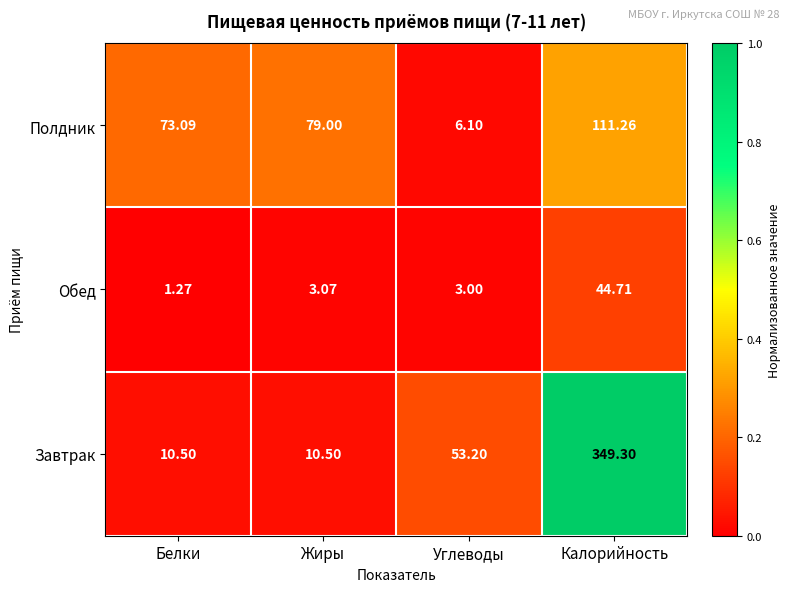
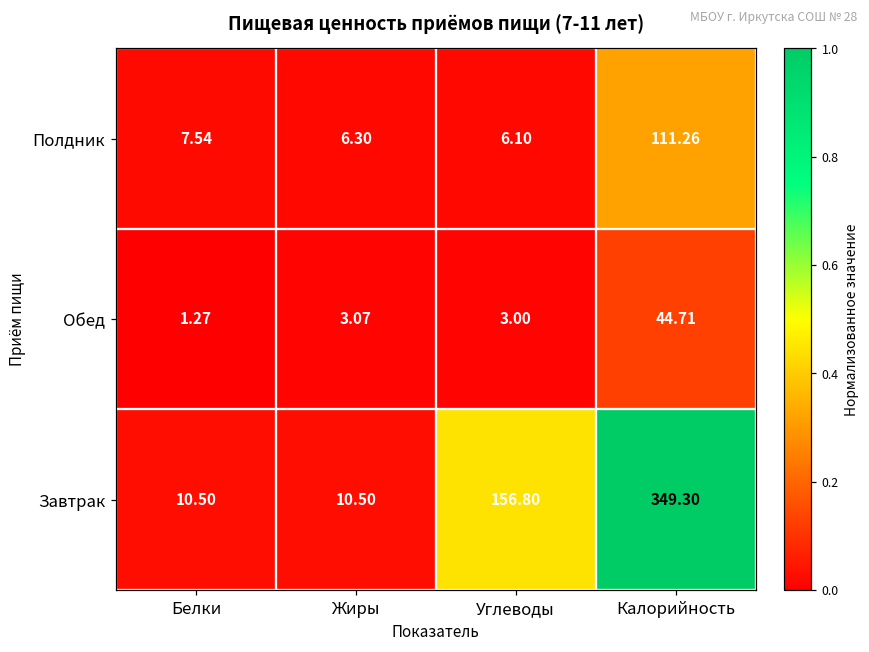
  {
    "Полдник": {
-     "Белки": 73.09,
-     "Жиры": 79.00,
+     "Белки": 7.54,
+     "Жиры": 6.30,
      "Углеводы": 6.10,
      "Калорийность": 111.26
    },
    "Обед": {
      "Белки": 1.27,
      "Жиры": 3.07,
      "Углеводы": 3.00,
      "Калорийность": 44.71
    },
    "Завтрак": {
      "Белки": 10.50,
      "Жиры": 10.50,
-     "Углеводы": 53.20,
+     "Углеводы": 156.80,
      "Калорийность": 349.30
    }
  }
